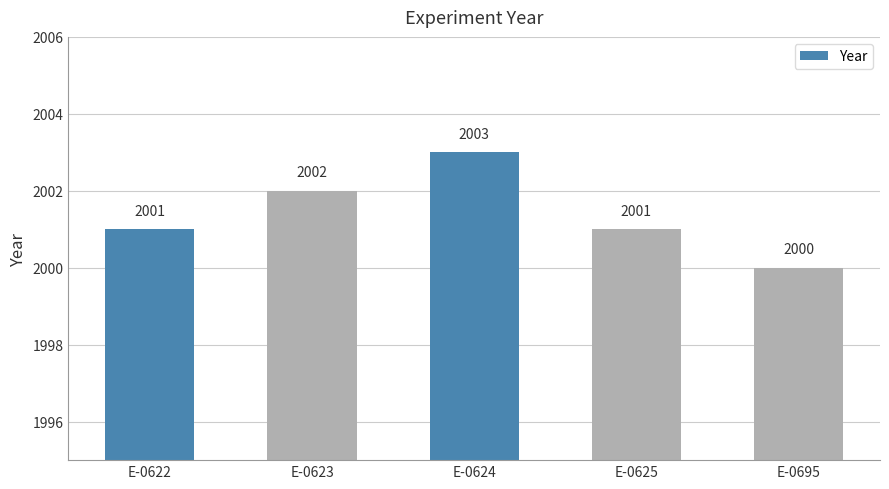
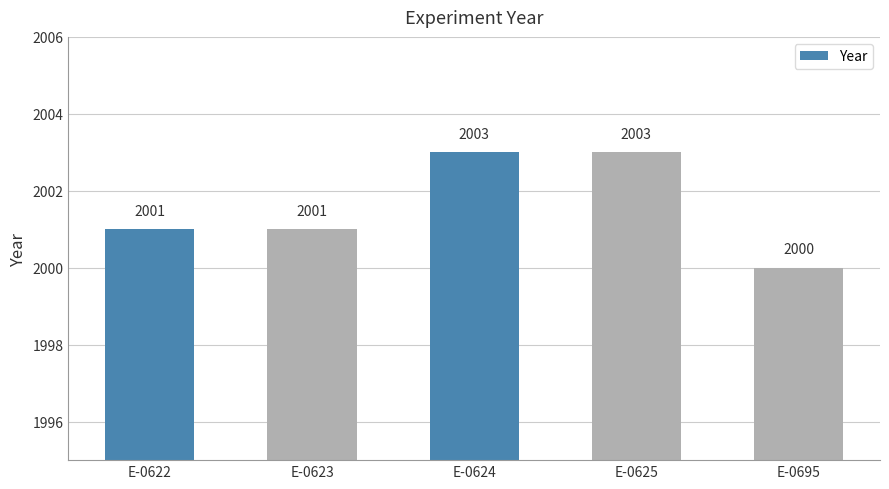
  {
    "E-0622": 2001,
-   "E-0623": 2002,
+   "E-0623": 2001,
    "E-0624": 2003,
-   "E-0625": 2001,
+   "E-0625": 2003,
    "E-0695": 2000
  }
